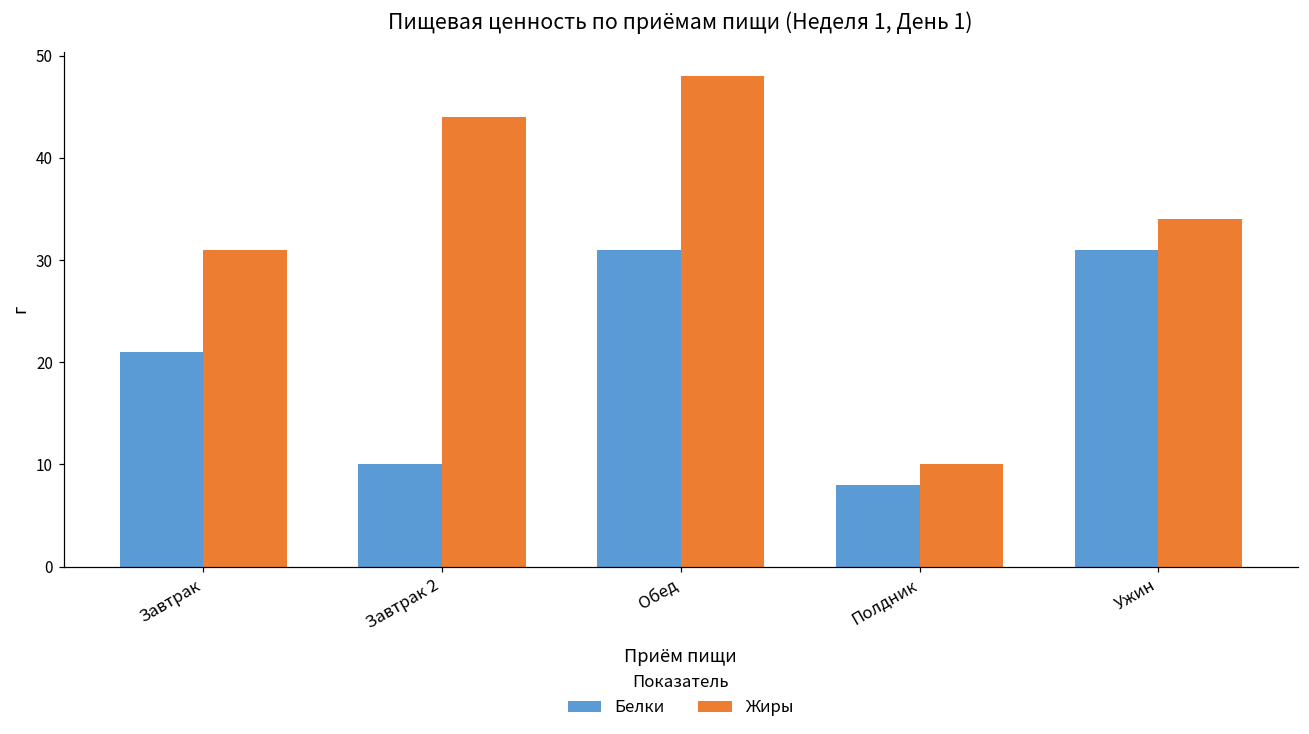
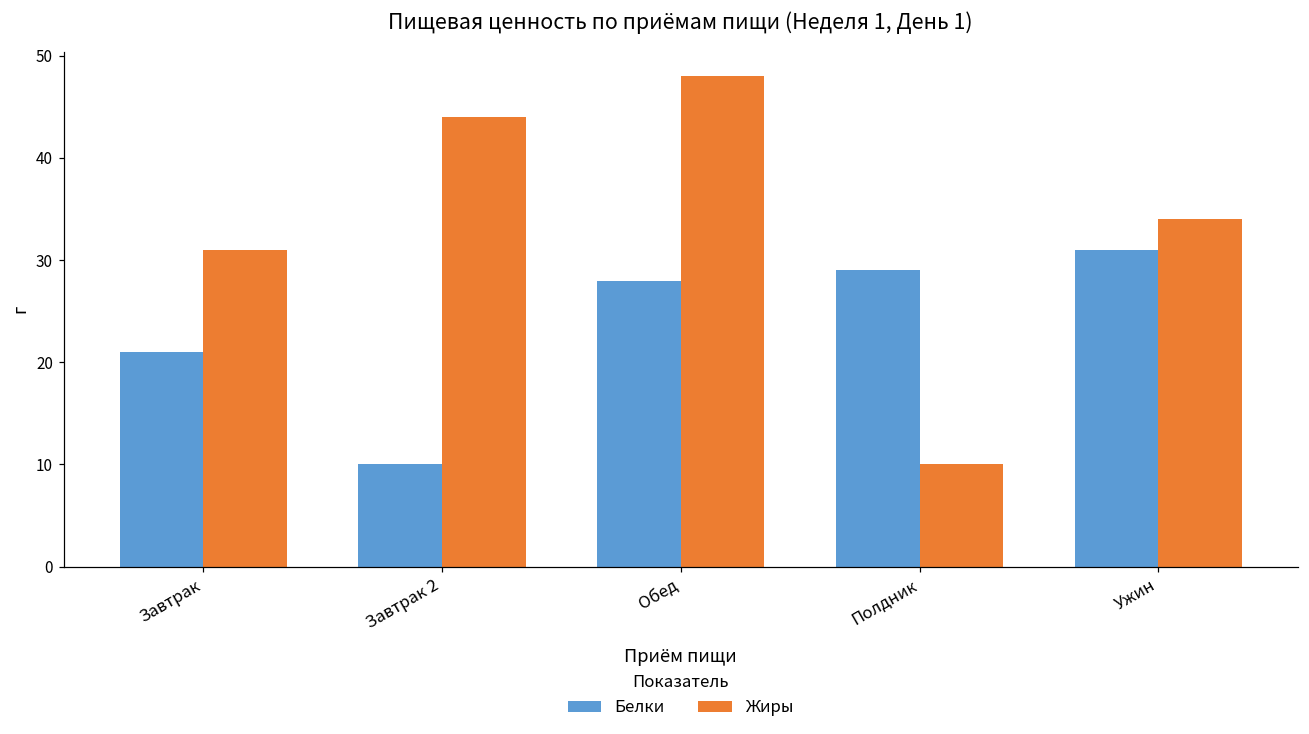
  {
    "Белки": {
      "Завтрак": 21,
      "Завтрак 2": 10,
-     "Обед": 31,
-     "Полдник": 8,
+     "Обед": 28,
+     "Полдник": 29,
      "Ужин": 31
    },
    "Жиры": {
      "Завтрак": 31,
      "Завтрак 2": 44,
      "Обед": 48,
      "Полдник": 10,
      "Ужин": 34
    }
  }
